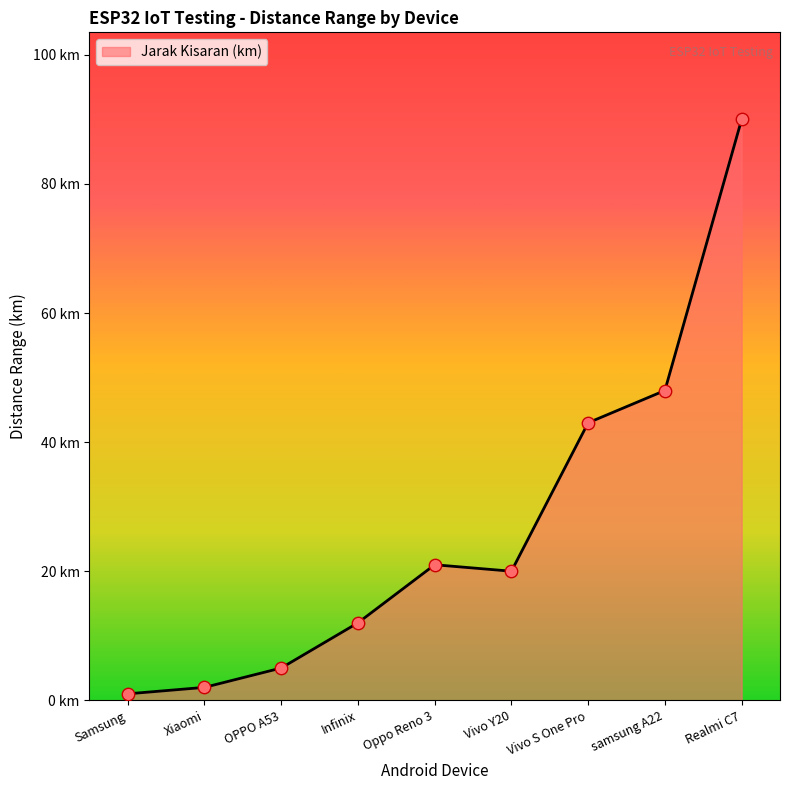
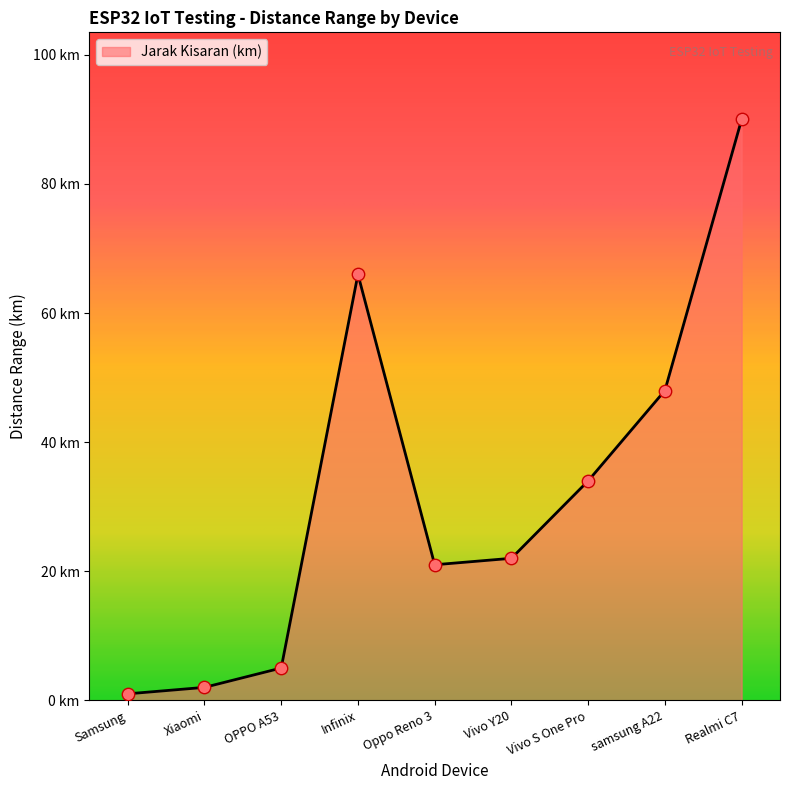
  {
    "Samsung": "1 km",
    "Xiaomi": "2 km",
    "OPPO A53": "5 km",
-   "Infinix": "12 km",
+   "Infinix": "66 km",
    "Oppo Reno 3": "21 km",
-   "Vivo Y20": "20 km",
-   "Vivo S One Pro": "43 km",
+   "Vivo Y20": "22 km",
+   "Vivo S One Pro": "34 km",
    "samsung A22": "48 km",
    "Realmi C7": "90 km"
  }
